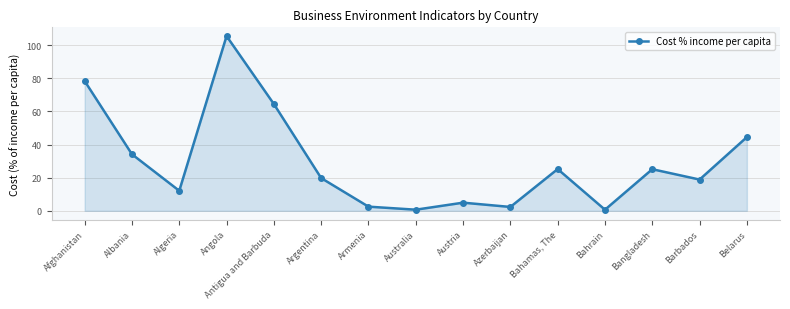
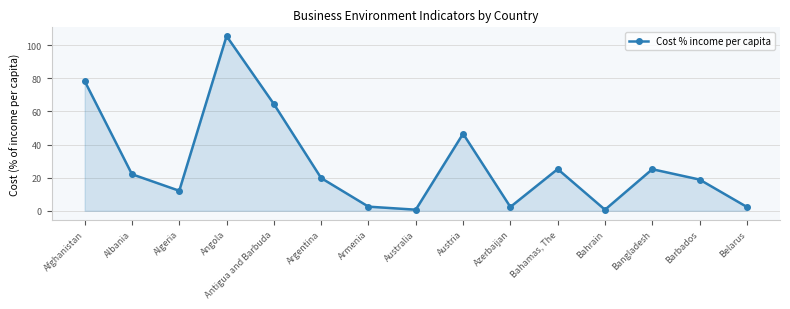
  {
    "Afghanistan": 78,
-   "Albania": 34,
+   "Albania": 22,
    "Algeria": 12,
    "Angola": 105,
    "Antigua and Barbuda": 64,
    "Argentina": 20,
    "Armenia": 3,
    "Australia": 1,
-   "Austria": 5,
+   "Austria": 47,
    "Azerbaijan": 2,
    "Bahamas, The": 25,
    "Bahrain": 1,
    "Bangladesh": 25,
    "Barbados": 19,
-   "Belarus": 44
+   "Belarus": 2
  }
